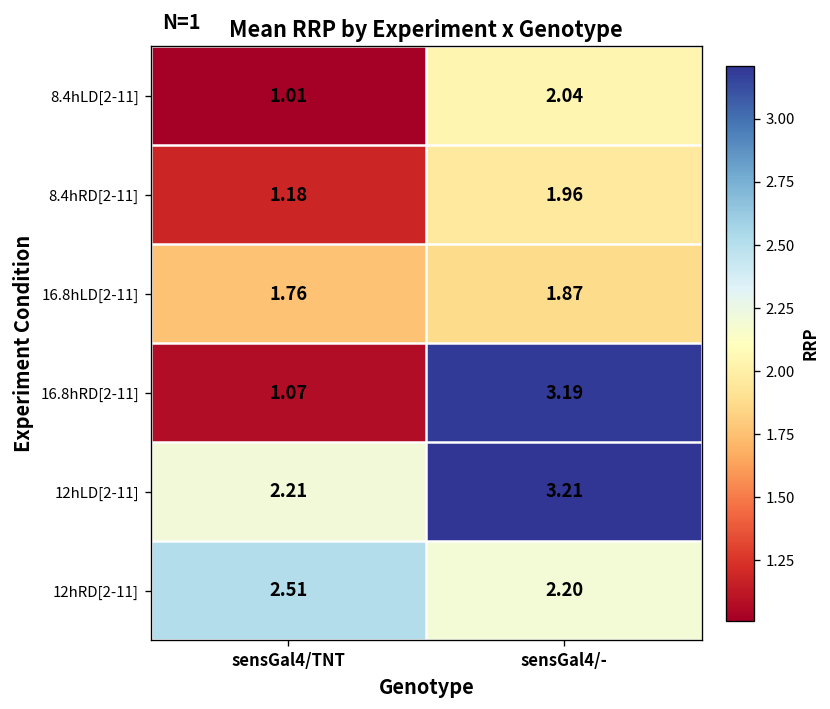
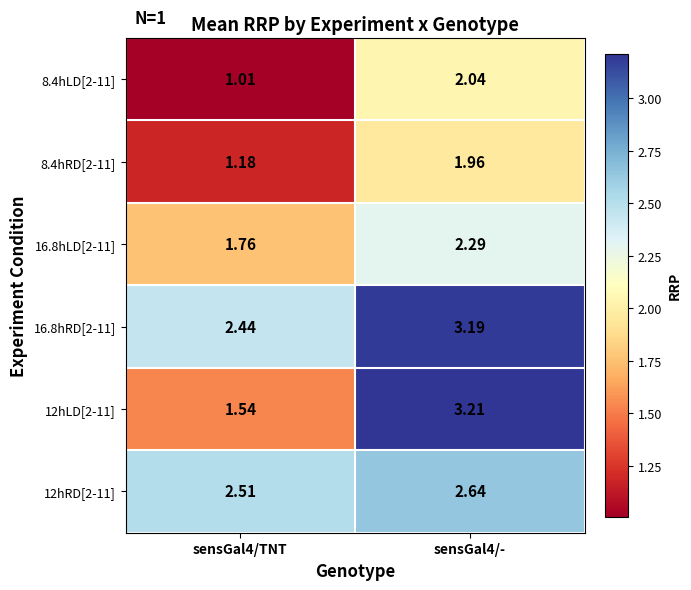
  {
    "8.4hLD[2-11]": {
      "sensGal4/TNT": 1.01,
      "sensGal4/-": 2.04
    },
    "8.4hRD[2-11]": {
      "sensGal4/TNT": 1.18,
      "sensGal4/-": 1.96
    },
    "16.8hLD[2-11]": {
      "sensGal4/TNT": 1.76,
-     "sensGal4/-": 1.87
+     "sensGal4/-": 2.29
    },
    "16.8hRD[2-11]": {
-     "sensGal4/TNT": 1.07,
+     "sensGal4/TNT": 2.44,
      "sensGal4/-": 3.19
    },
    "12hLD[2-11]": {
-     "sensGal4/TNT": 2.21,
+     "sensGal4/TNT": 1.54,
      "sensGal4/-": 3.21
    },
    "12hRD[2-11]": {
      "sensGal4/TNT": 2.51,
-     "sensGal4/-": 2.20
+     "sensGal4/-": 2.64
    }
  }
